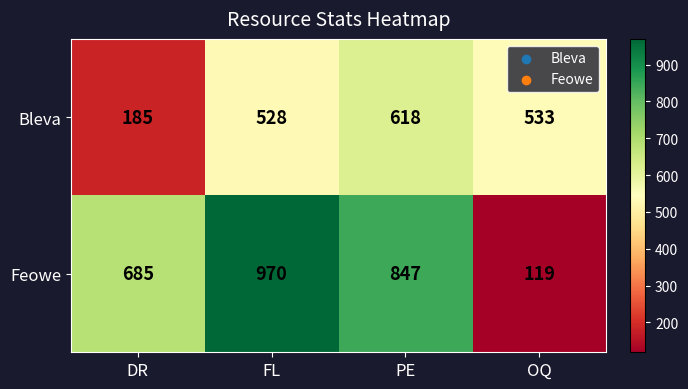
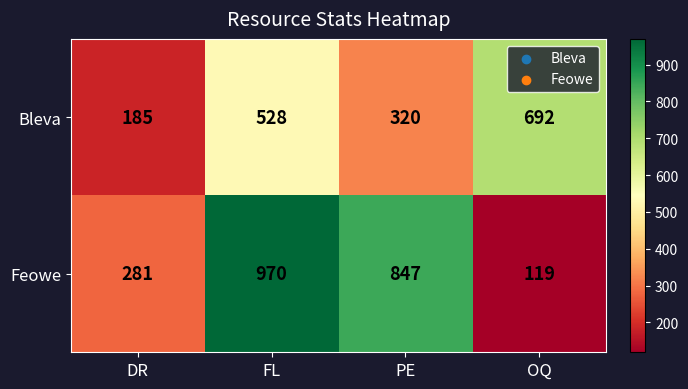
  {
    "Bleva": {
      "DR": 185,
      "FL": 528,
-     "PE": 618,
-     "OQ": 533
+     "PE": 320,
+     "OQ": 692
    },
    "Feowe": {
-     "DR": 685,
+     "DR": 281,
      "FL": 970,
      "PE": 847,
      "OQ": 119
    }
  }
